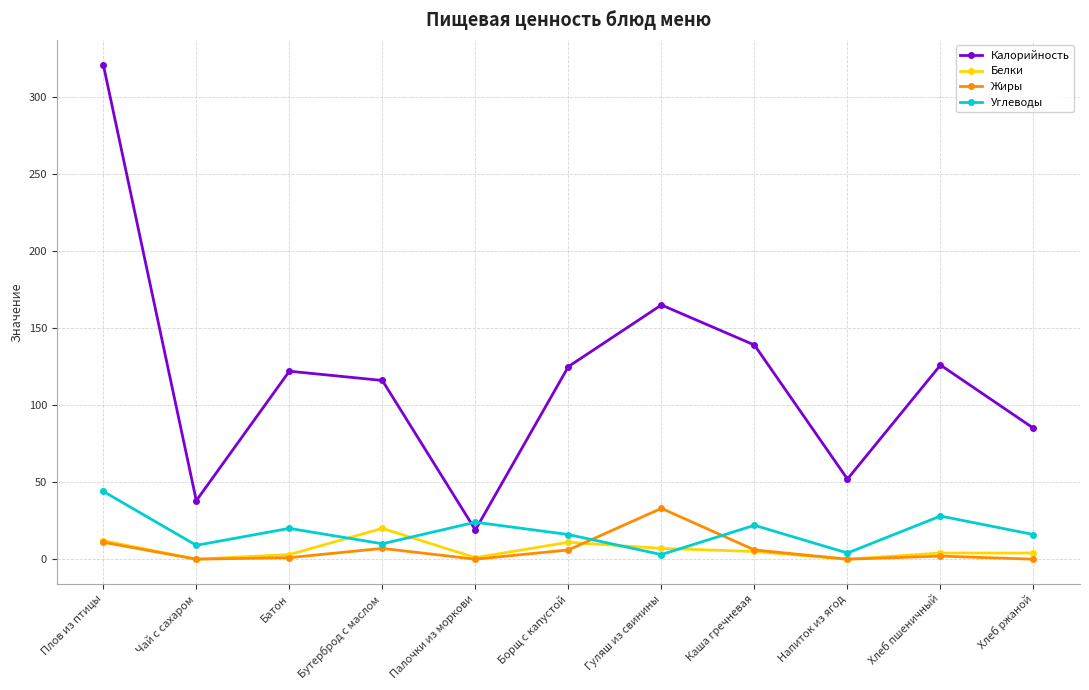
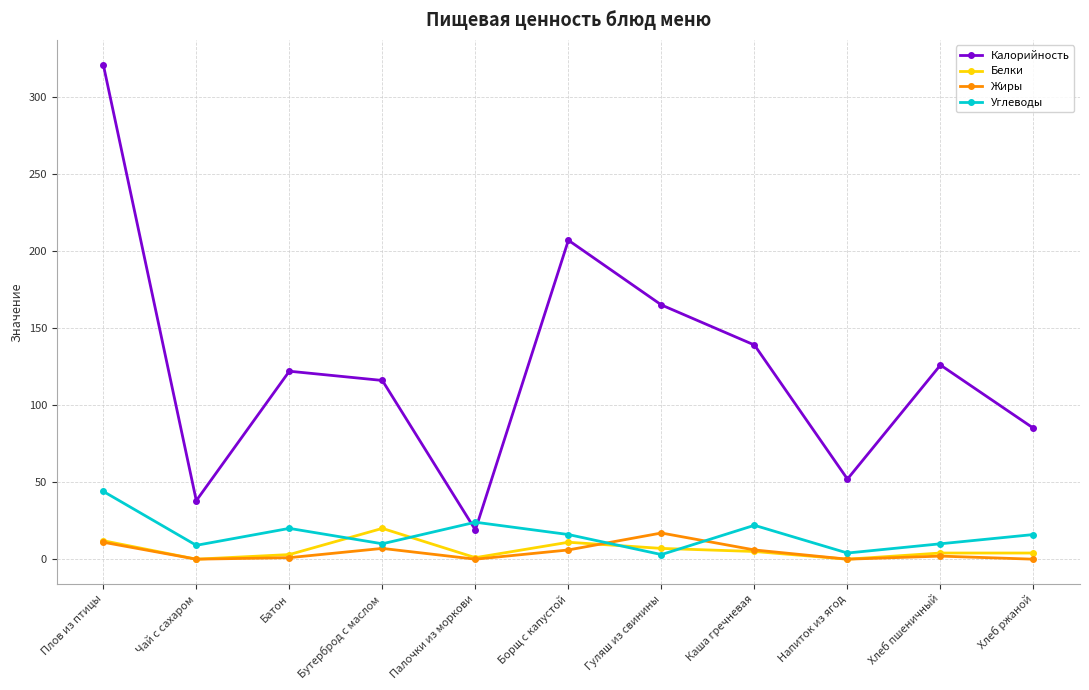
  {
    "Калорийность": {
      "Плов из птицы": 321,
      "Чай с сахаром": 38,
      "Батон": 122,
      "Бутерброд с маслом": 116,
      "Палочки из моркови": 19,
-     "Борщ с капустой": 125,
+     "Борщ с капустой": 207,
      "Гуляш из свинины": 165,
      "Каша гречневая": 139,
      "Напиток из ягод": 52,
      "Хлеб пшеничный": 126,
      "Хлеб ржаной": 85
    },
    "Белки": {
      "Батон": 3,
      "Бутерброд с маслом": 20,
      "Борщ с капустой": 11,
      "Гуляш из свинины": 7,
      "Хлеб пшеничный": 4,
      "Хлеб ржаной": 4
    },
    "Жиры": {
      "Батон": 1,
      "Бутерброд с маслом": 7,
      "Борщ с капустой": 6,
-     "Гуляш из свинины": 33,
+     "Гуляш из свинины": 17,
      "Хлеб пшеничный": 2,
      "Хлеб ржаной": 0
    },
    "Углеводы": {
      "Плов из птицы": 44,
      "Чай с сахаром": 9,
      "Батон": 20,
      "Бутерброд с маслом": 10,
      "Палочки из моркови": 24,
      "Борщ с капустой": 16,
      "Гуляш из свинины": 3,
      "Каша гречневая": 22,
      "Напиток из ягод": 4,
-     "Хлеб пшеничный": 28,
+     "Хлеб пшеничный": 10,
      "Хлеб ржаной": 16
    }
  }
